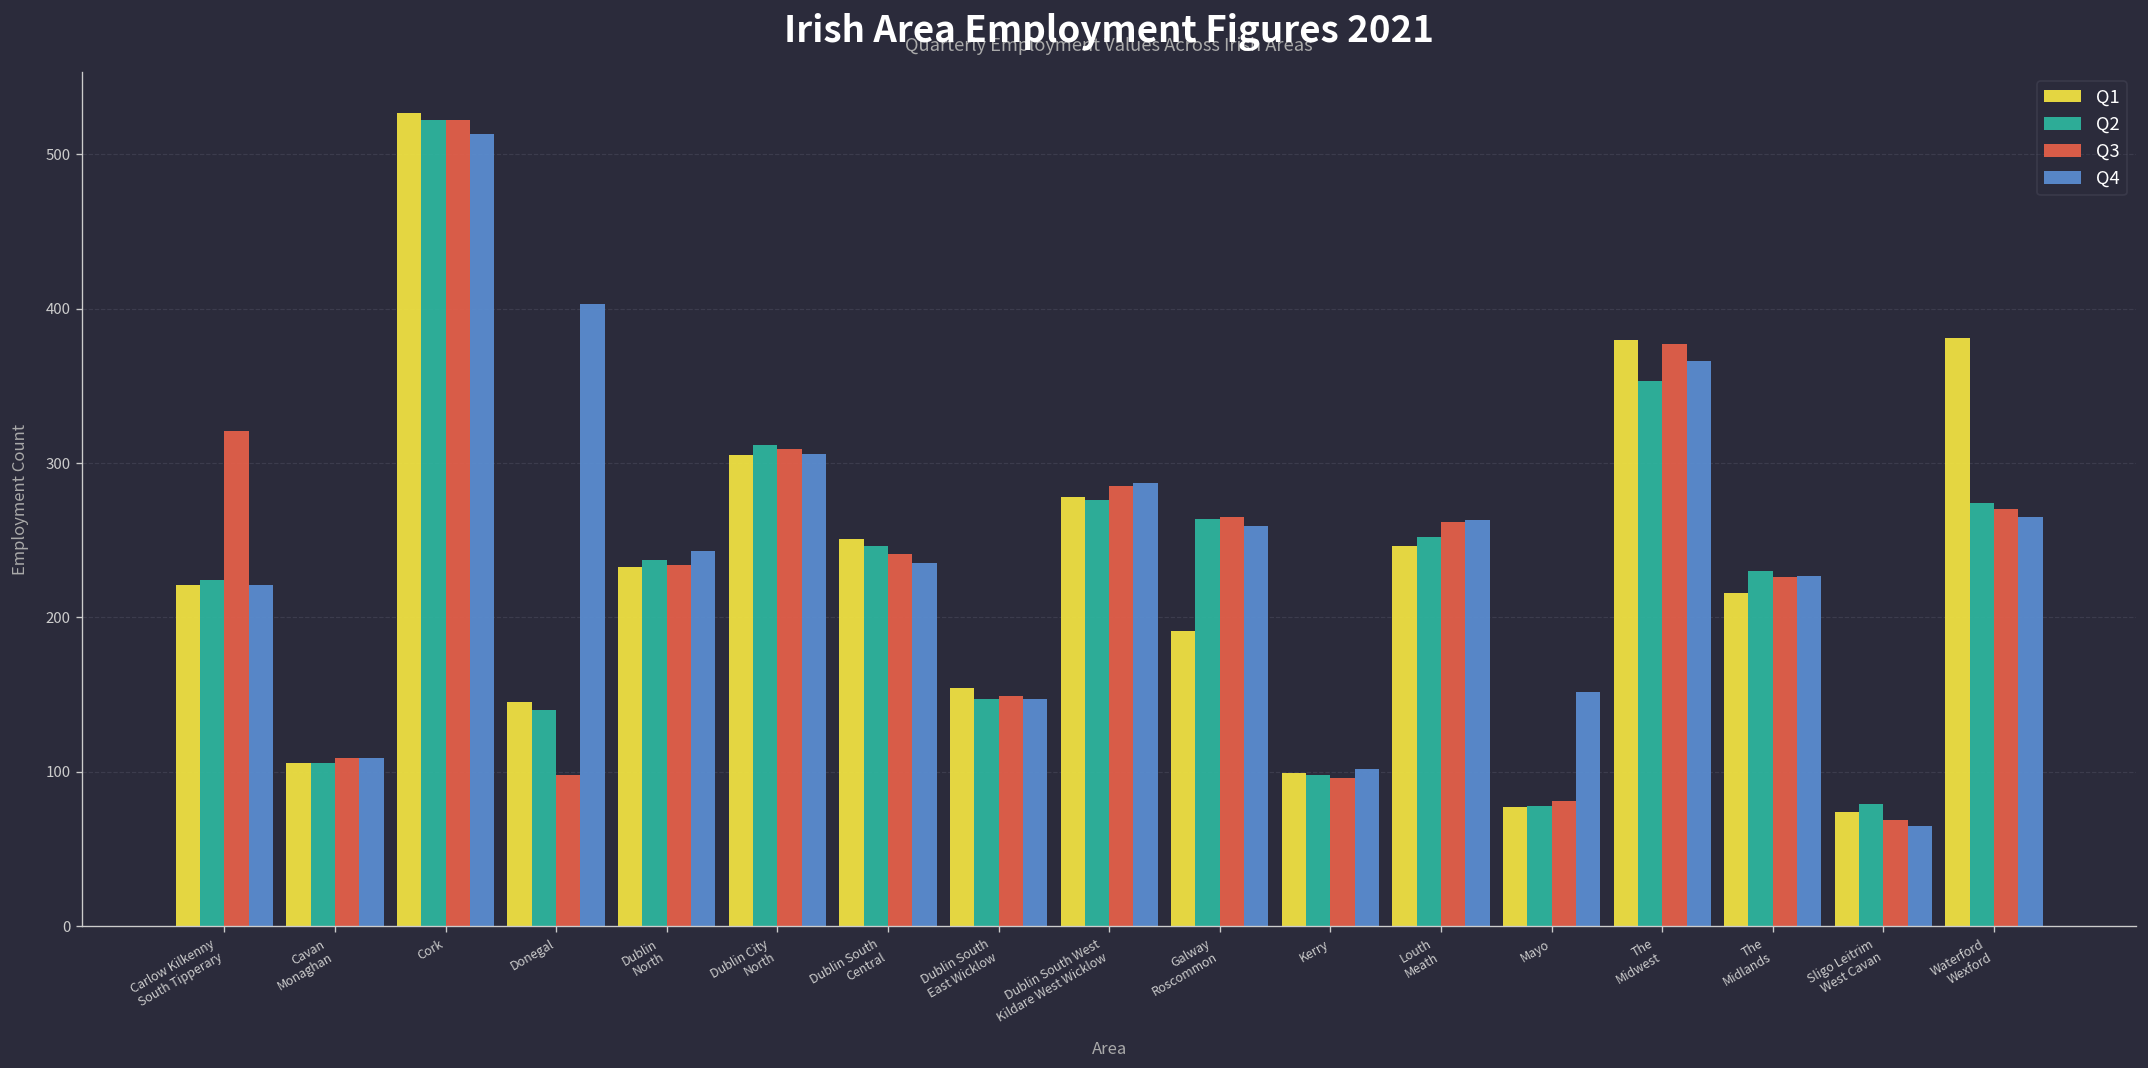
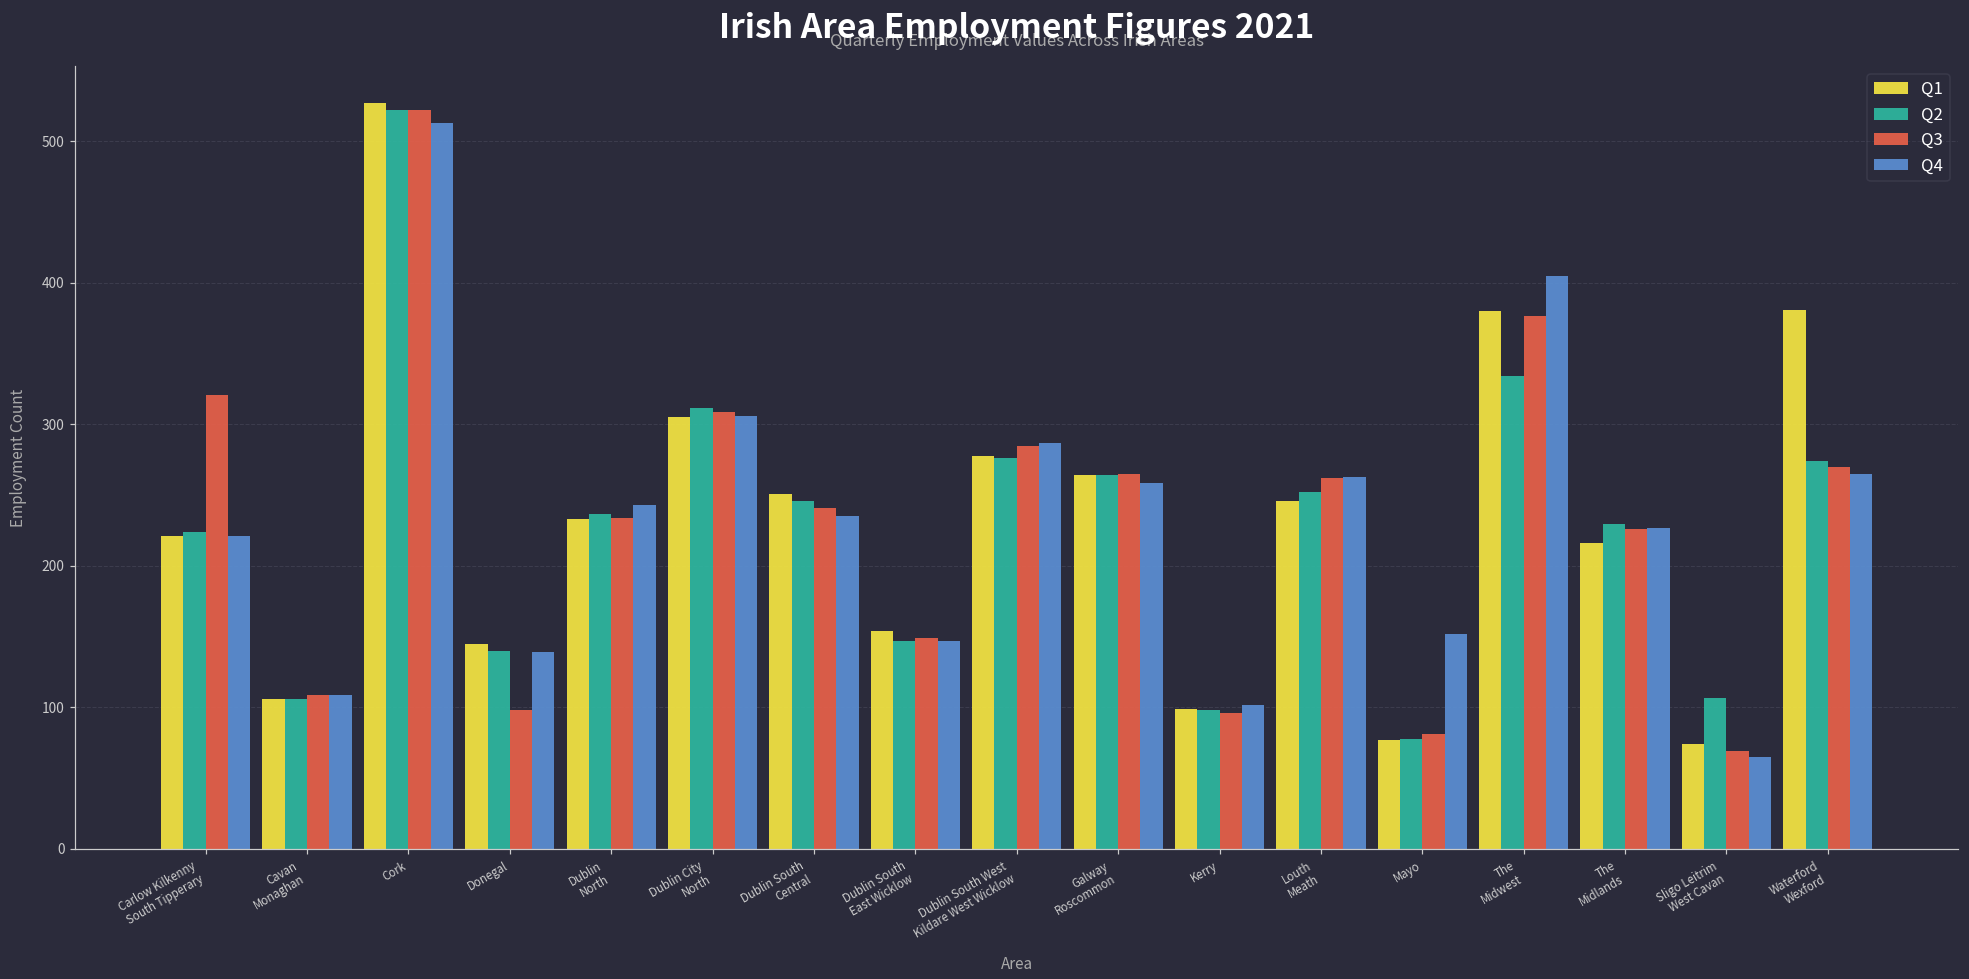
  {
    "Q1": {
      "Carlow Kilkenny South Tipperary": 221,
      "Cavan Monaghan": 106,
      "Cork": 527,
      "Donegal": 145,
      "Dublin North": 233,
      "Dublin City North": 305,
      "Dublin South Central": 251,
      "Dublin South East Wicklow": 154,
      "Dublin South West Kildare West Wicklow": 278,
-     "Galway Roscommon": 191,
+     "Galway Roscommon": 264,
      "Kerry": 99,
      "Louth Meath": 246,
      "Mayo": 77,
      "The Midwest": 380,
      "The Midlands": 216,
      "Sligo Leitrim West Cavan": 74,
      "Waterford Wexford": 381
    },
    "Q2": {
      "Carlow Kilkenny South Tipperary": 224,
      "Cavan Monaghan": 106,
      "Cork": 522,
      "Donegal": 140,
      "Dublin North": 237,
      "Dublin City North": 312,
      "Dublin South Central": 246,
      "Dublin South East Wicklow": 147,
      "Dublin South West Kildare West Wicklow": 276,
      "Galway Roscommon": 264,
      "Kerry": 98,
      "Louth Meath": 252,
      "Mayo": 78,
-     "The Midwest": 353,
+     "The Midwest": 334,
      "The Midlands": 230,
-     "Sligo Leitrim West Cavan": 79,
+     "Sligo Leitrim West Cavan": 107,
      "Waterford Wexford": 274
    },
    "Q3": {
      "Carlow Kilkenny South Tipperary": 321,
      "Cavan Monaghan": 109,
      "Cork": 522,
      "Donegal": 98,
      "Dublin North": 234,
      "Dublin City North": 309,
      "Dublin South Central": 241,
      "Dublin South East Wicklow": 149,
      "Dublin South West Kildare West Wicklow": 285,
      "Galway Roscommon": 265,
      "Kerry": 96,
      "Louth Meath": 262,
      "Mayo": 81,
      "The Midwest": 377,
      "The Midlands": 226,
      "Sligo Leitrim West Cavan": 69,
      "Waterford Wexford": 270
    },
    "Q4": {
      "Carlow Kilkenny South Tipperary": 221,
      "Cavan Monaghan": 109,
      "Cork": 513,
-     "Donegal": 403,
+     "Donegal": 139,
      "Dublin North": 243,
      "Dublin City North": 306,
      "Dublin South Central": 235,
      "Dublin South East Wicklow": 147,
      "Dublin South West Kildare West Wicklow": 287,
      "Galway Roscommon": 259,
      "Kerry": 102,
      "Louth Meath": 263,
      "Mayo": 152,
-     "The Midwest": 366,
+     "The Midwest": 405,
      "The Midlands": 227,
      "Sligo Leitrim West Cavan": 65,
      "Waterford Wexford": 265
    }
  }
